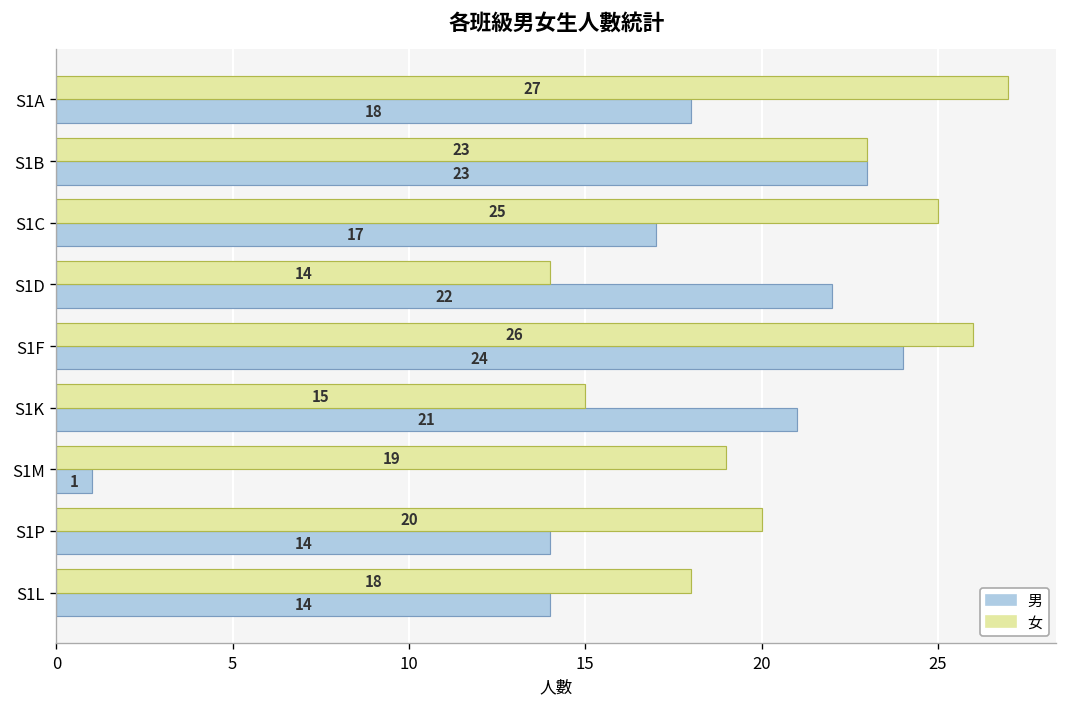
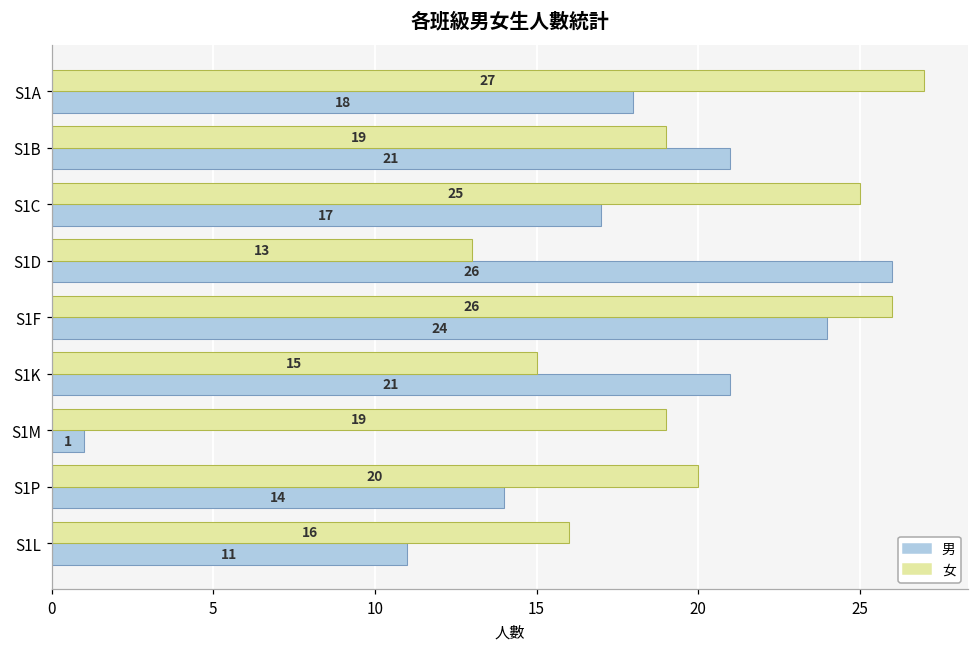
  {
    "男": {
      "S1A": 18,
-     "S1B": 23,
+     "S1B": 21,
      "S1C": 17,
-     "S1D": 22,
+     "S1D": 26,
      "S1F": 24,
      "S1K": 21,
      "S1M": 1,
      "S1P": 14,
-     "S1L": 14
+     "S1L": 11
    },
    "女": {
      "S1A": 27,
-     "S1B": 23,
+     "S1B": 19,
      "S1C": 25,
-     "S1D": 14,
+     "S1D": 13,
      "S1F": 26,
      "S1K": 15,
      "S1M": 19,
      "S1P": 20,
-     "S1L": 18
+     "S1L": 16
    }
  }
